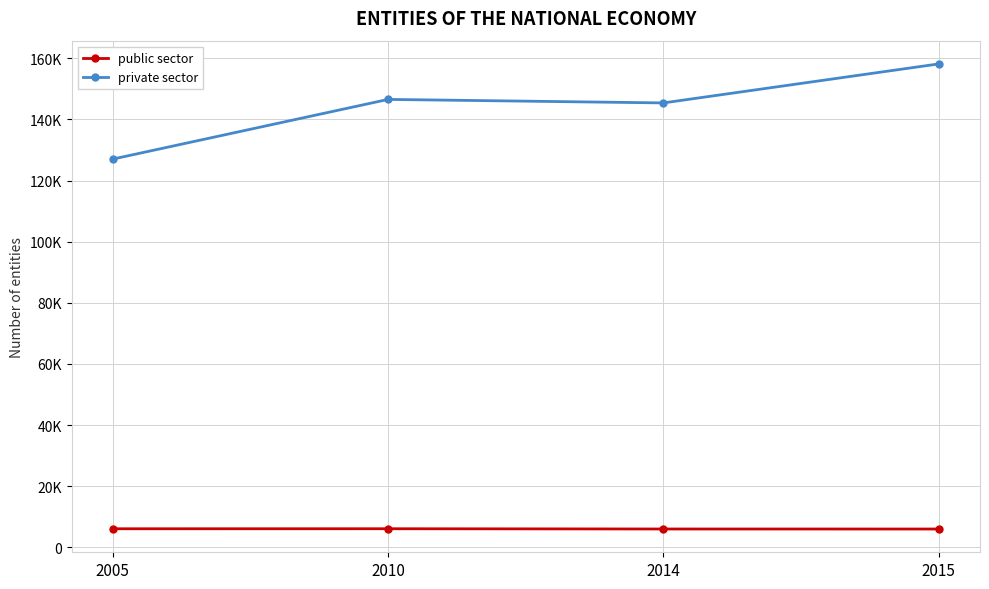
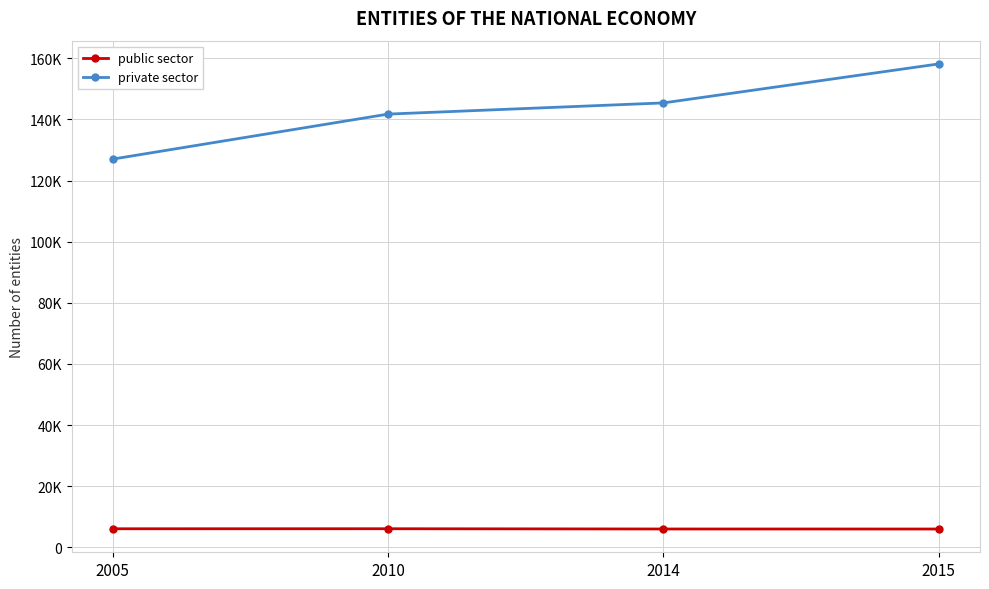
  {
    "public sector": {
      "2005": 6000,
      "2010": 6000,
      "2014": 6000,
      "2015": 6000
    },
    "private sector": {
      "2005": 127000,
-     "2010": 147000,
+     "2010": 142000,
      "2014": 145000,
      "2015": 158000
    }
  }
